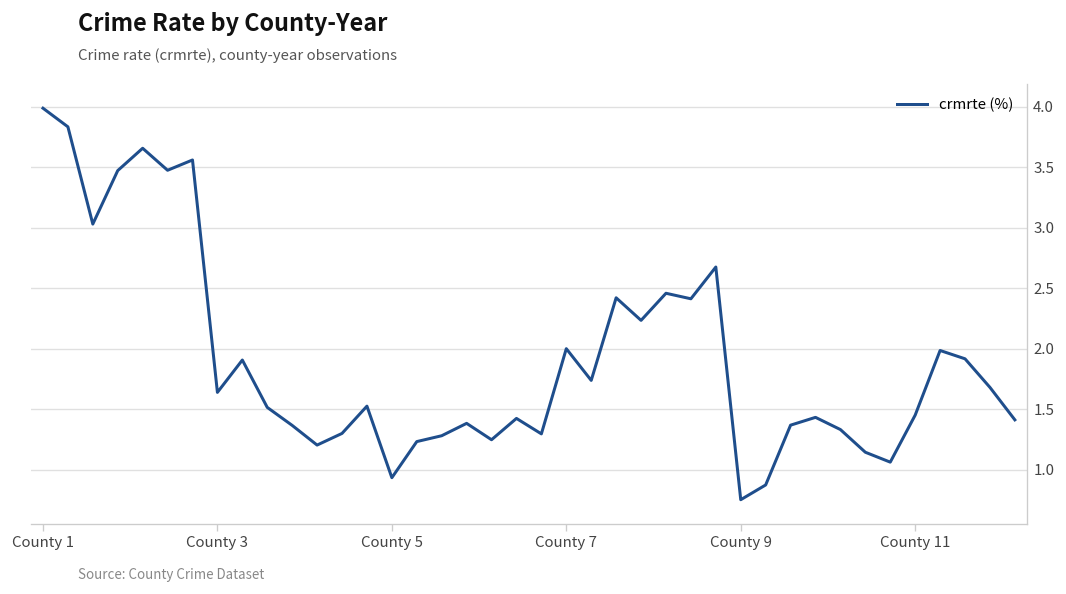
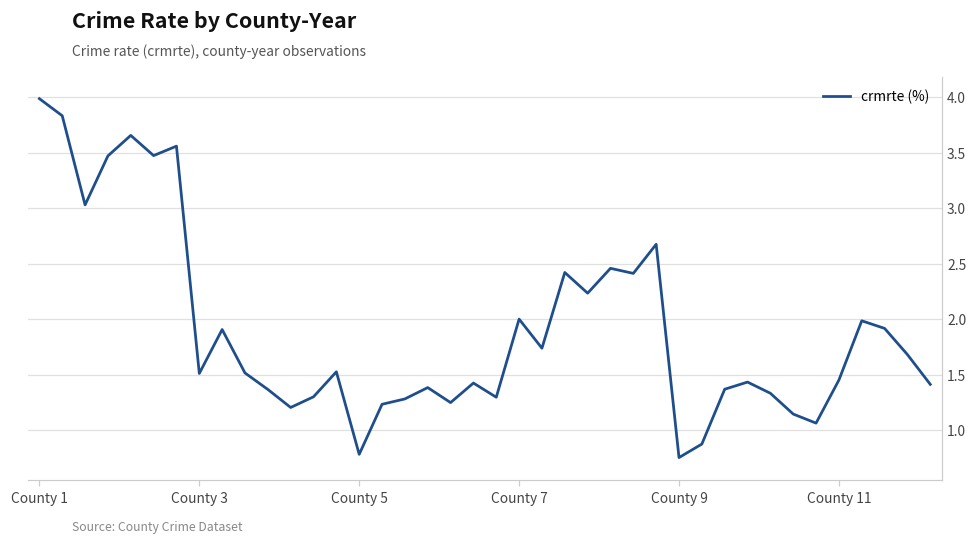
  {
    "County 1": 3.99,
-   "County 3": 1.64,
-   "County 5": 0.93,
+   "County 3": 1.51,
+   "County 5": 0.78,
    "County 7": 2.00,
    "County 9": 0.75,
    "County 11": 1.45
  }
